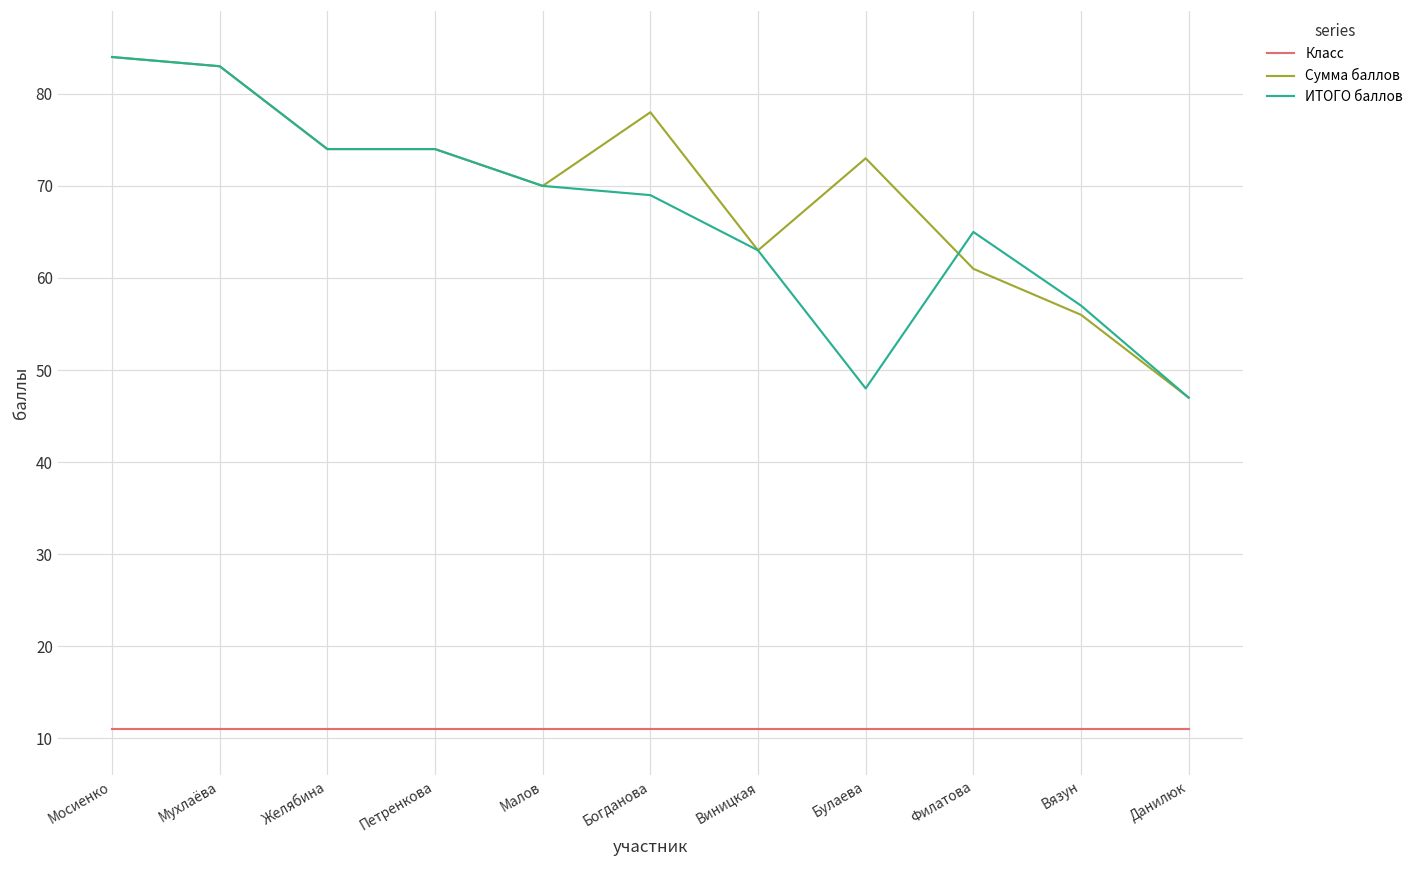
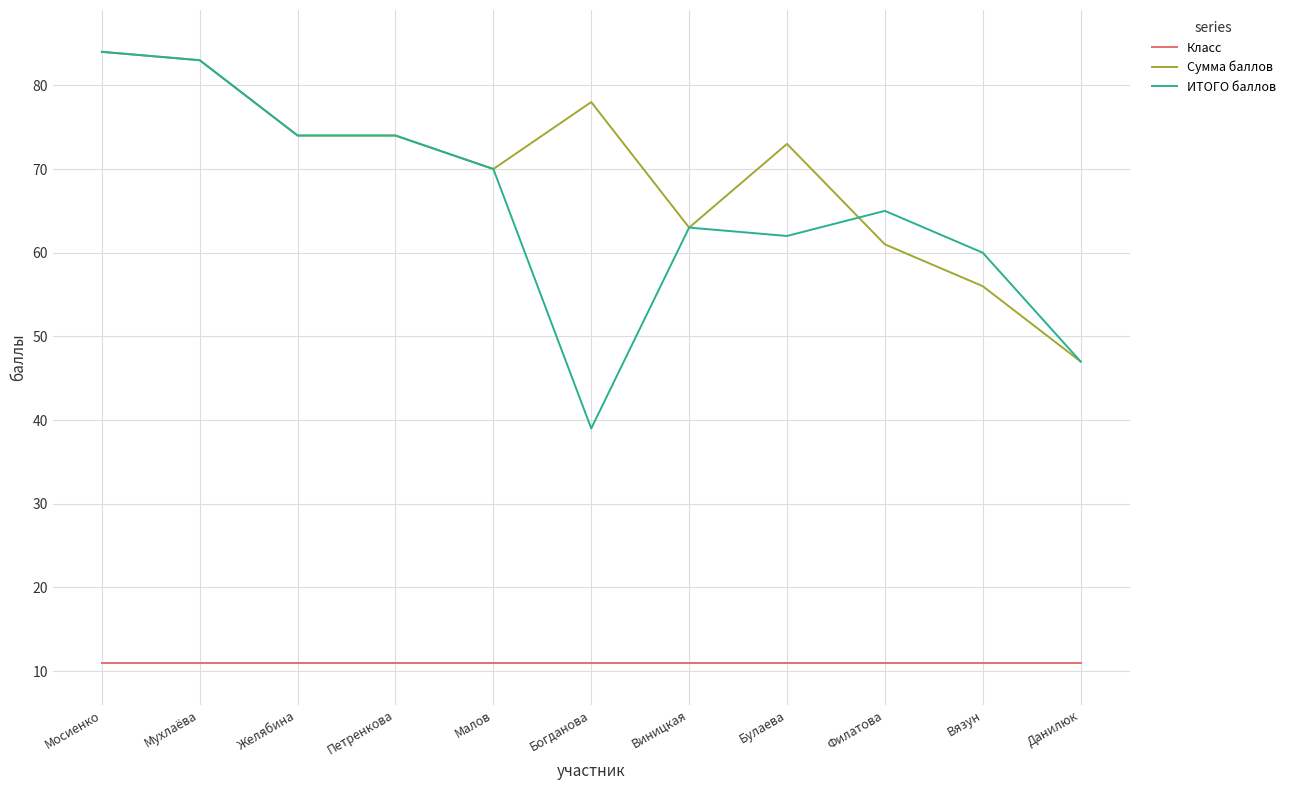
  {
    "Класс": {
      "Мосиенко": 11,
      "Мухлаёва": 11,
      "Желябина": 11,
      "Петренкова": 11,
      "Малов": 11,
      "Богданова": 11,
      "Виницкая": 11,
      "Булаева": 11,
      "Филатова": 11,
      "Вязун": 11,
      "Данилюк": 11
    },
    "Сумма баллов": {
      "Богданова": 78,
      "Булаева": 73,
      "Филатова": 61,
      "Вязун": 56
    },
    "ИТОГО баллов": {
-     "Богданова": 69,
-     "Булаева": 48,
+     "Богданова": 39,
+     "Булаева": 62,
      "Филатова": 65,
-     "Вязун": 57
+     "Вязун": 60
    }
  }
